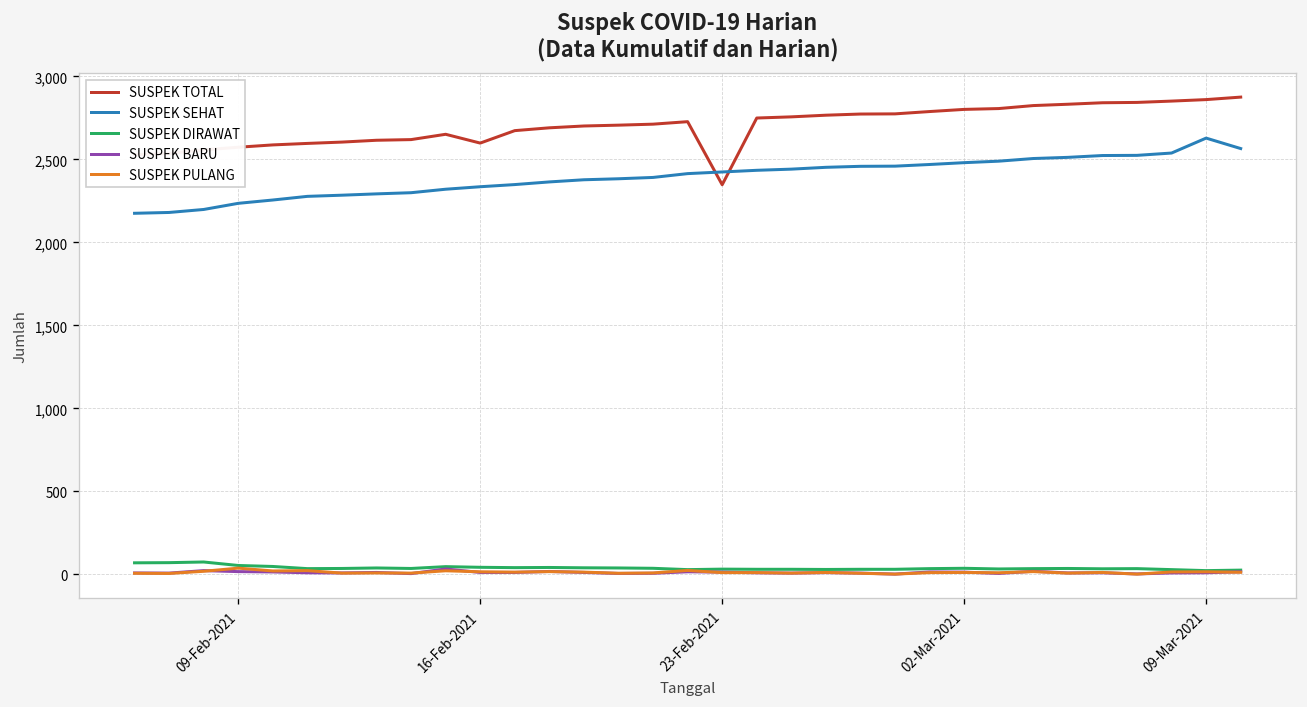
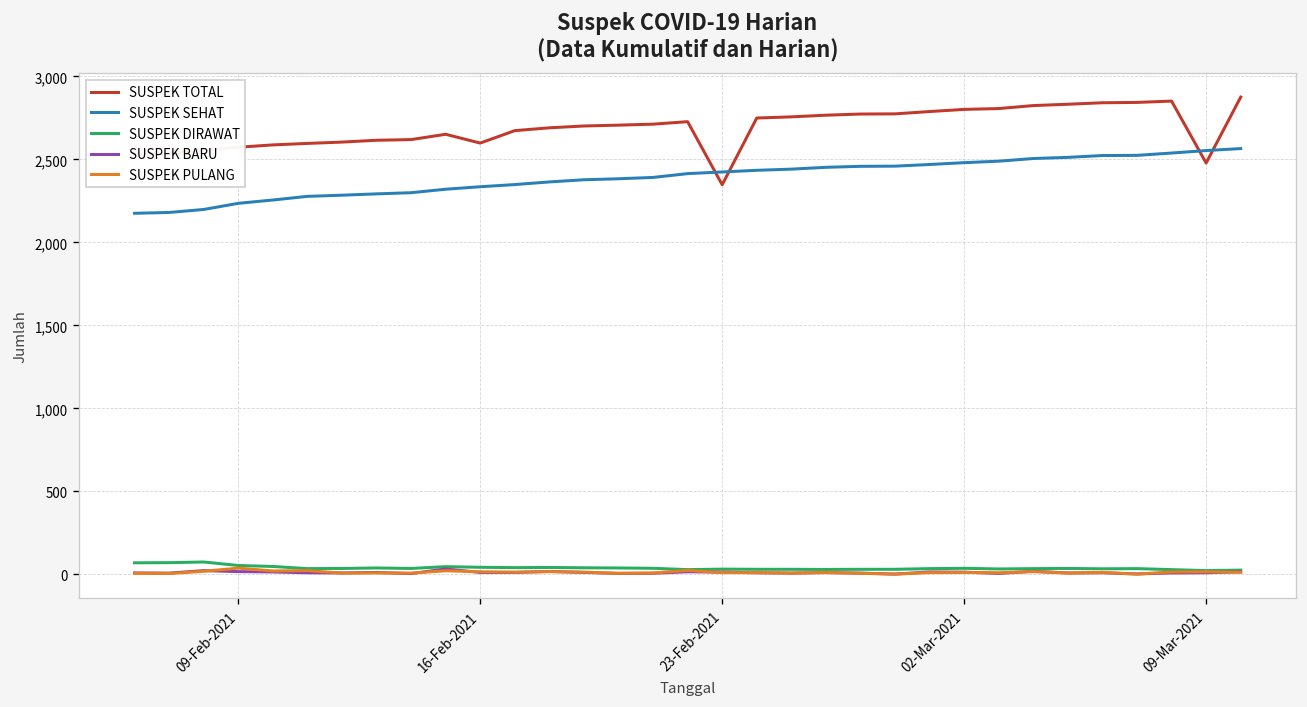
  {
    "SUSPEK TOTAL": {
      "16-Feb-2021": "2,600",
      "23-Feb-2021": "2,350",
      "02-Mar-2021": "2,800",
-     "09-Mar-2021": "2,860"
+     "09-Mar-2021": "2,480"
    },
    "SUSPEK SEHAT": {
      "09-Feb-2021": "2,240",
      "16-Feb-2021": "2,340",
      "23-Feb-2021": "2,420",
      "02-Mar-2021": "2,480",
-     "09-Mar-2021": "2,630"
+     "09-Mar-2021": "2,550"
    },
    "SUSPEK DIRAWAT": {
      "16-Feb-2021": "40",
      "02-Mar-2021": "40"
    },
    "SUSPEK BARU": {
      "09-Feb-2021": "20"
    }
  }
